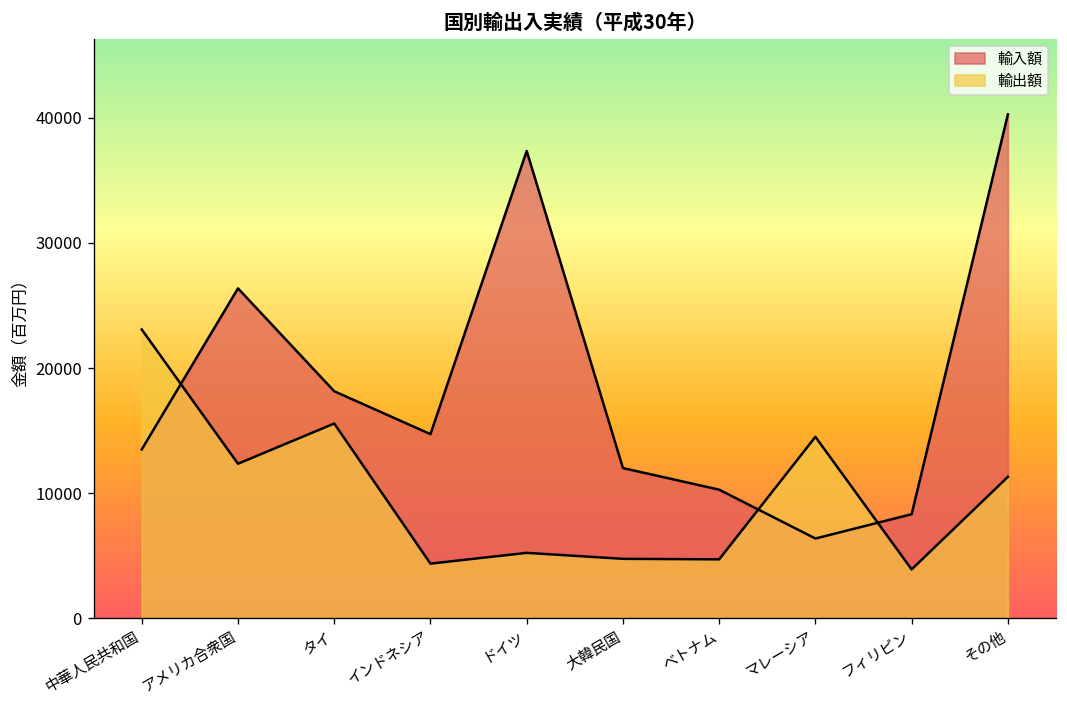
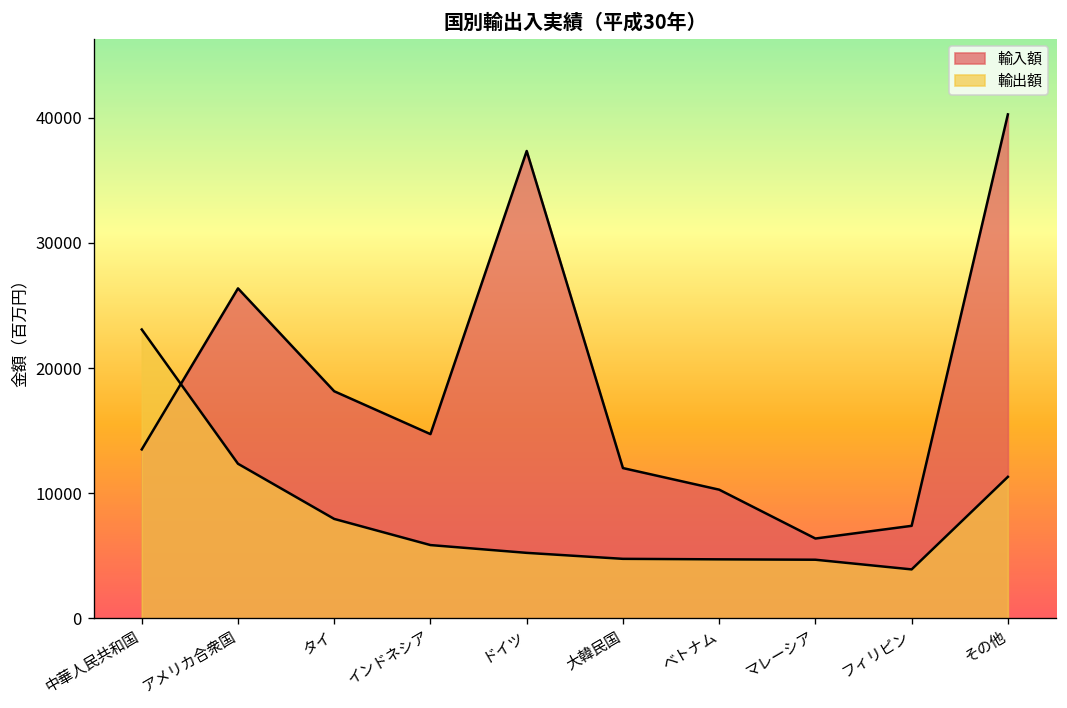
  {
    "輸入額": {
      "中華人民共和国": 13500,
      "アメリカ合衆国": 26400,
      "タイ": 18100,
      "インドネシア": 14700,
      "ドイツ": 37400,
      "大韓民国": 12000,
      "ベトナム": 10300,
      "マレーシア": 6400,
-     "フィリピン": 8300,
+     "フィリピン": 7400,
      "その他": 40300
    },
    "輸出額": {
      "中華人民共和国": 23100,
      "アメリカ合衆国": 12400,
-     "タイ": 15600,
-     "インドネシア": 4400,
+     "タイ": 7900,
+     "インドネシア": 5900,
      "ドイツ": 5200,
      "大韓民国": 4800,
      "ベトナム": 4700,
-     "マレーシア": 14500,
+     "マレーシア": 4700,
      "フィリピン": 3900,
      "その他": 11300
    }
  }
